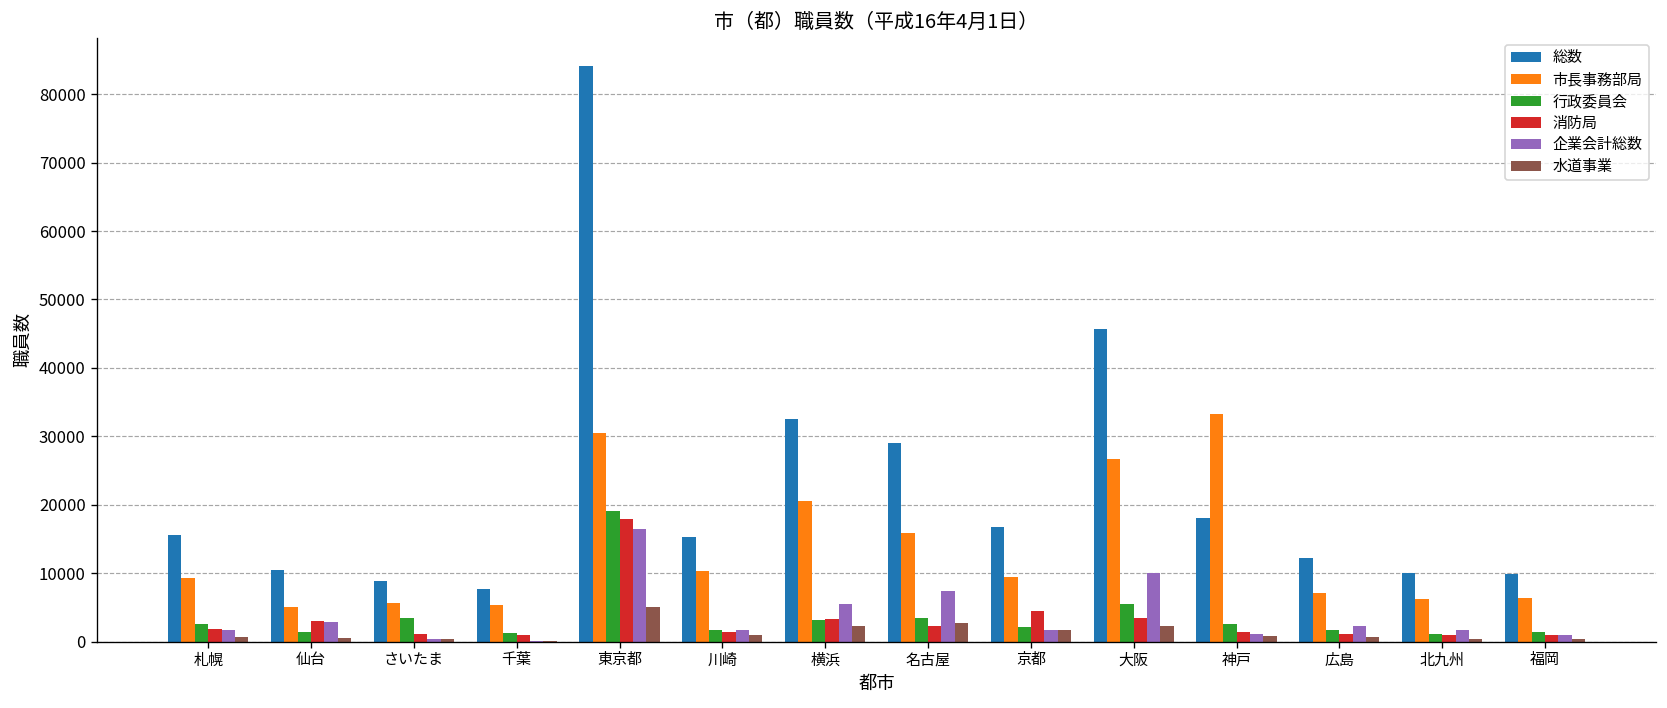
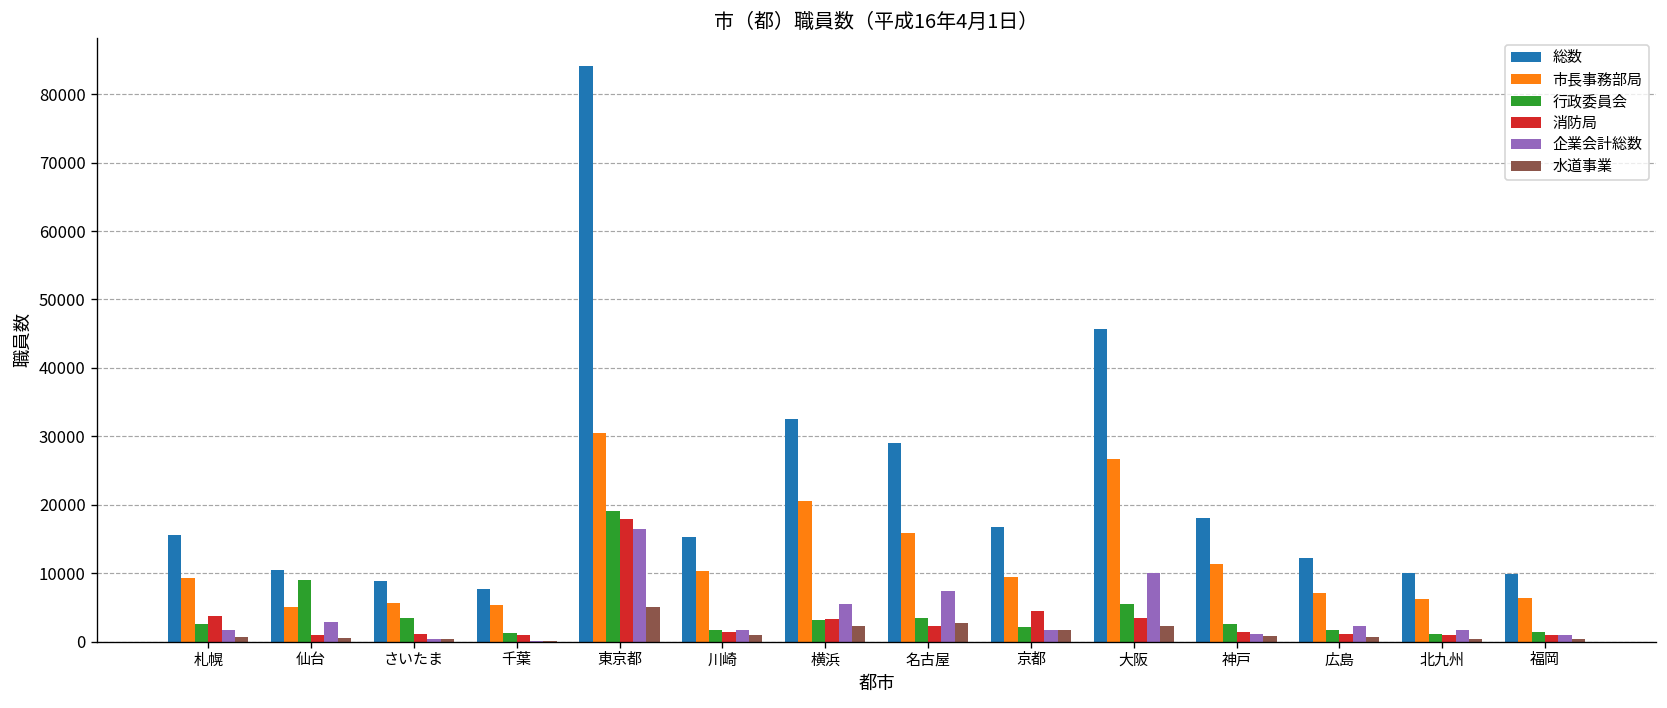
  {
    "総数": {
      "札幌": 16000,
      "仙台": 11000,
      "さいたま": 9000,
      "千葉": 8000,
      "東京都": 84000,
      "川崎": 15000,
      "横浜": 33000,
      "名古屋": 29000,
      "京都": 17000,
      "大阪": 46000,
      "神戸": 18000,
      "広島": 12000,
      "北九州": 10000,
      "福岡": 10000
    },
    "市長事務部局": {
      "札幌": 9000,
      "仙台": 5000,
      "さいたま": 6000,
      "千葉": 5000,
      "東京都": 30000,
      "川崎": 10000,
      "横浜": 21000,
      "名古屋": 16000,
      "京都": 9000,
      "大阪": 27000,
-     "神戸": 33000,
+     "神戸": 11000,
      "広島": 7000,
      "北九州": 6000,
      "福岡": 6000
    },
    "行政委員会": {
      "札幌": 3000,
-     "仙台": 1000,
+     "仙台": 9000,
      "さいたま": 3000,
      "千葉": 1000,
      "東京都": 19000,
      "川崎": 2000,
      "横浜": 3000,
      "名古屋": 3000,
      "京都": 2000,
      "大阪": 5000,
      "神戸": 3000,
      "広島": 2000,
      "北九州": 1000,
      "福岡": 1000
    },
    "消防局": {
-     "札幌": 2000,
-     "仙台": 3000,
+     "札幌": 4000,
+     "仙台": 1000,
      "さいたま": 1000,
      "千葉": 1000,
      "東京都": 18000,
      "川崎": 1000,
      "横浜": 3000,
      "名古屋": 2000,
      "京都": 4000,
      "大阪": 4000,
      "神戸": 1000,
      "広島": 1000,
      "北九州": 1000,
      "福岡": 1000
    },
    "企業会計総数": {
      "札幌": 2000,
      "仙台": 3000,
      "東京都": 16000,
      "川崎": 2000,
      "横浜": 5000,
      "名古屋": 7000,
      "京都": 2000,
      "大阪": 10000,
      "神戸": 1000,
      "広島": 2000,
      "北九州": 2000,
      "福岡": 1000
    },
    "水道事業": {
      "札幌": 1000,
      "仙台": 0,
      "東京都": 5000,
      "川崎": 1000,
      "横浜": 2000,
      "名古屋": 3000,
      "京都": 2000,
      "大阪": 2000,
      "神戸": 1000,
      "広島": 1000,
      "北九州": 0
    }
  }
